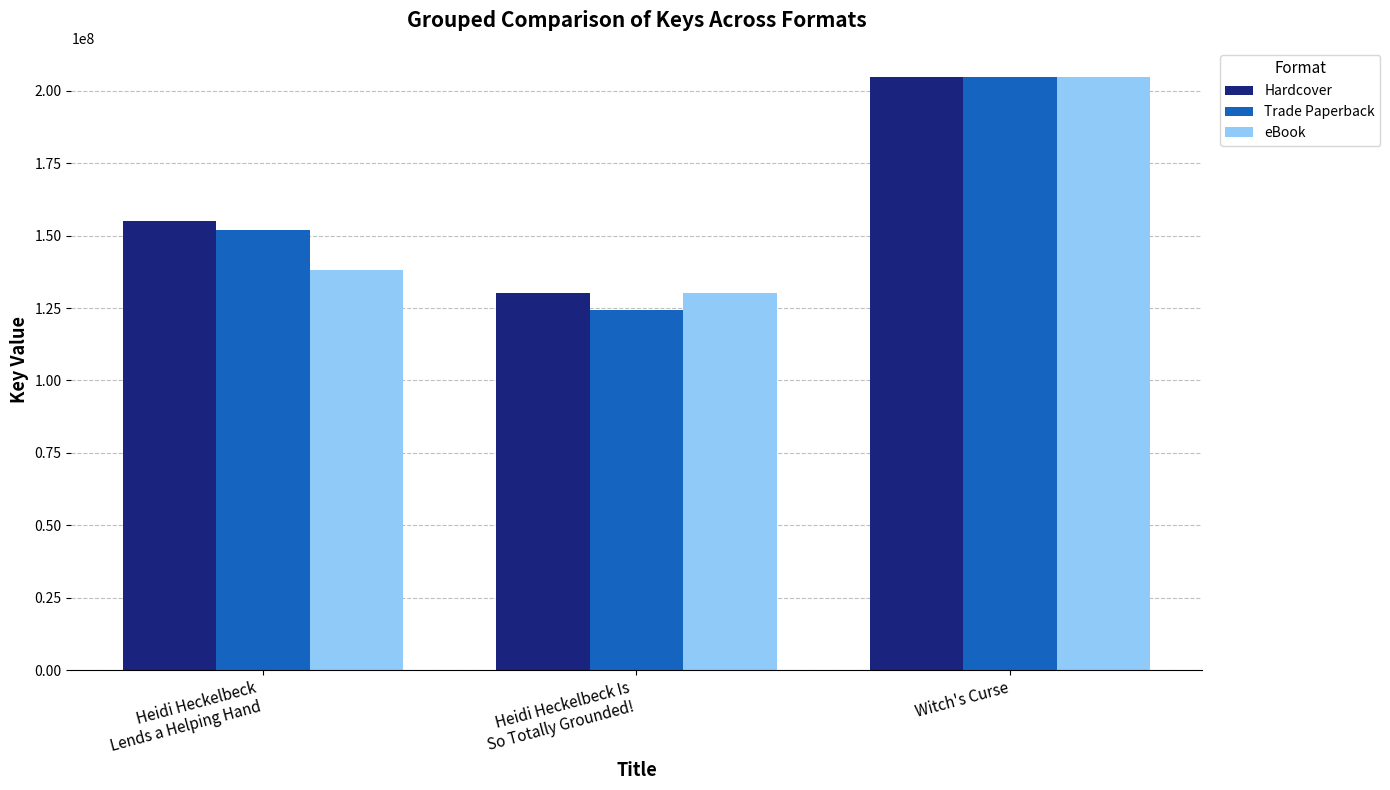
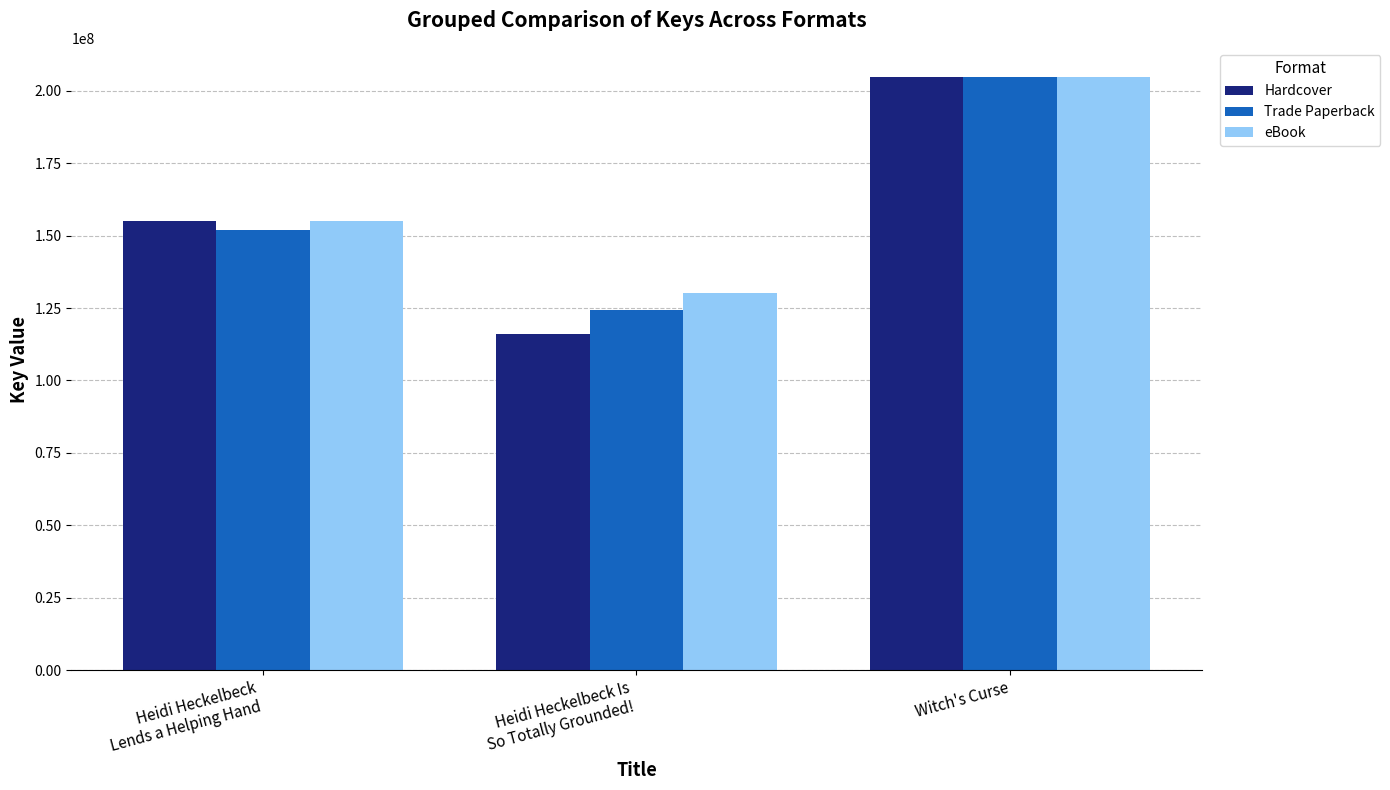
  {
    "Hardcover": {
      "Heidi Heckelbeck Lends a Helping Hand": 155000000,
-     "Heidi Heckelbeck Is So Totally Grounded!": 130000000,
+     "Heidi Heckelbeck Is So Totally Grounded!": 116000000,
      "Witch's Curse": 205000000
    },
    "Trade Paperback": {
      "Heidi Heckelbeck Lends a Helping Hand": 152000000,
      "Heidi Heckelbeck Is So Totally Grounded!": 124000000,
      "Witch's Curse": 205000000
    },
    "eBook": {
-     "Heidi Heckelbeck Lends a Helping Hand": 138000000,
+     "Heidi Heckelbeck Lends a Helping Hand": 155000000,
      "Heidi Heckelbeck Is So Totally Grounded!": 130000000,
      "Witch's Curse": 205000000
    }
  }
